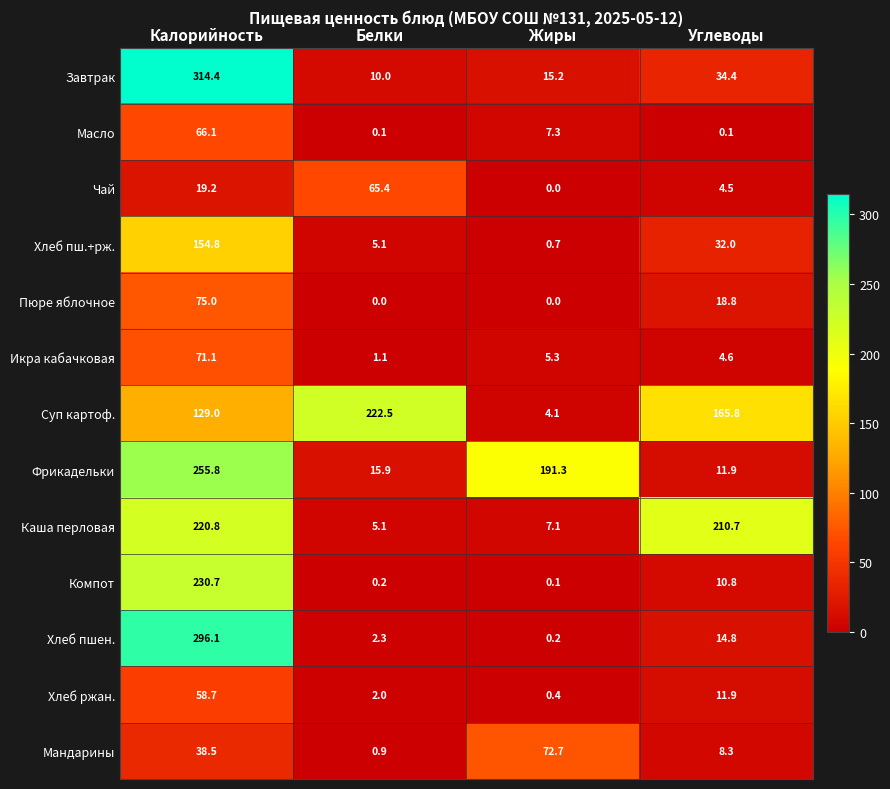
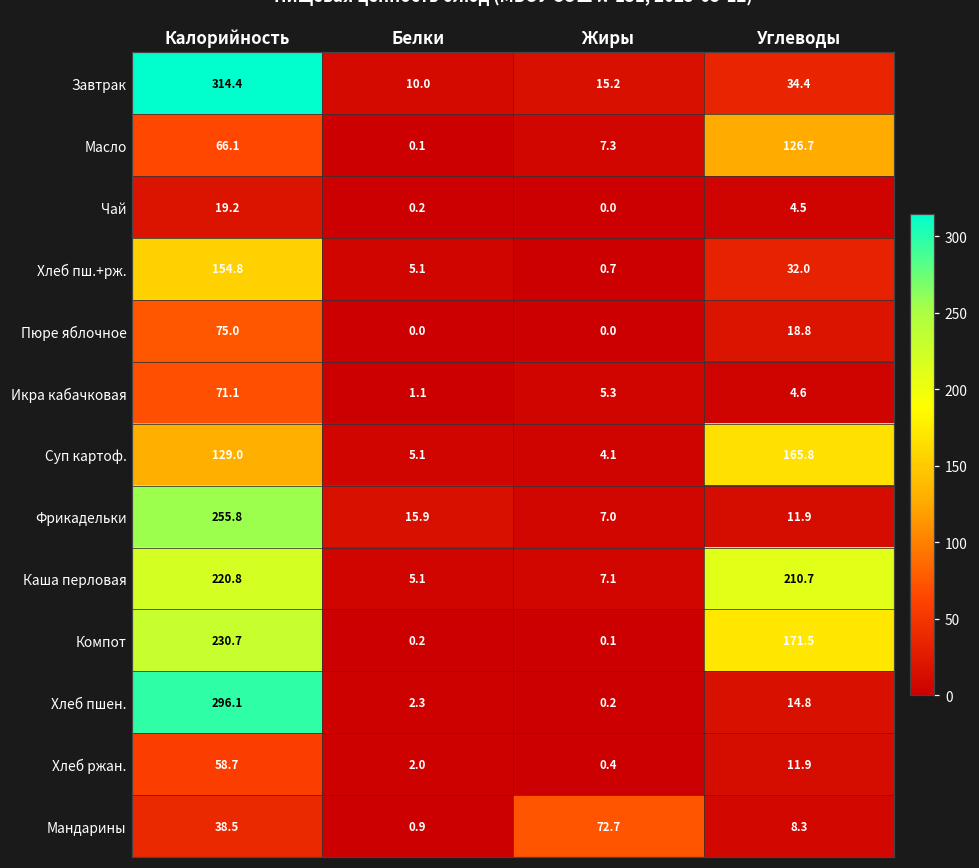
  {
    "Завтрак": {
      "Калорийность": 314.4,
      "Белки": 10.0,
      "Жиры": 15.2,
      "Углеводы": 34.4
    },
    "Масло": {
      "Калорийность": 66.1,
      "Белки": 0.1,
      "Жиры": 7.3,
-     "Углеводы": 0.1
+     "Углеводы": 126.7
    },
    "Чай": {
      "Калорийность": 19.2,
-     "Белки": 65.4,
+     "Белки": 0.2,
      "Жиры": 0.0,
      "Углеводы": 4.5
    },
    "Хлеб пш.+рж.": {
      "Калорийность": 154.8,
      "Белки": 5.1,
      "Жиры": 0.7,
      "Углеводы": 32.0
    },
    "Пюре яблочное": {
      "Калорийность": 75.0,
      "Белки": 0.0,
      "Жиры": 0.0,
      "Углеводы": 18.8
    },
    "Икра кабачковая": {
      "Калорийность": 71.1,
      "Белки": 1.1,
      "Жиры": 5.3,
      "Углеводы": 4.6
    },
    "Суп картоф.": {
      "Калорийность": 129.0,
-     "Белки": 222.5,
+     "Белки": 5.1,
      "Жиры": 4.1,
      "Углеводы": 165.8
    },
    "Фрикадельки": {
      "Калорийность": 255.8,
      "Белки": 15.9,
-     "Жиры": 191.3,
+     "Жиры": 7.0,
      "Углеводы": 11.9
    },
    "Каша перловая": {
      "Калорийность": 220.8,
      "Белки": 5.1,
      "Жиры": 7.1,
      "Углеводы": 210.7
    },
    "Компот": {
      "Калорийность": 230.7,
      "Белки": 0.2,
      "Жиры": 0.1,
-     "Углеводы": 10.8
+     "Углеводы": 171.5
    },
    "Хлеб пшен.": {
      "Калорийность": 296.1,
      "Белки": 2.3,
      "Жиры": 0.2,
      "Углеводы": 14.8
    },
    "Хлеб ржан.": {
      "Калорийность": 58.7,
      "Белки": 2.0,
      "Жиры": 0.4,
      "Углеводы": 11.9
    },
    "Мандарины": {
      "Калорийность": 38.5,
      "Белки": 0.9,
      "Жиры": 72.7,
      "Углеводы": 8.3
    }
  }
